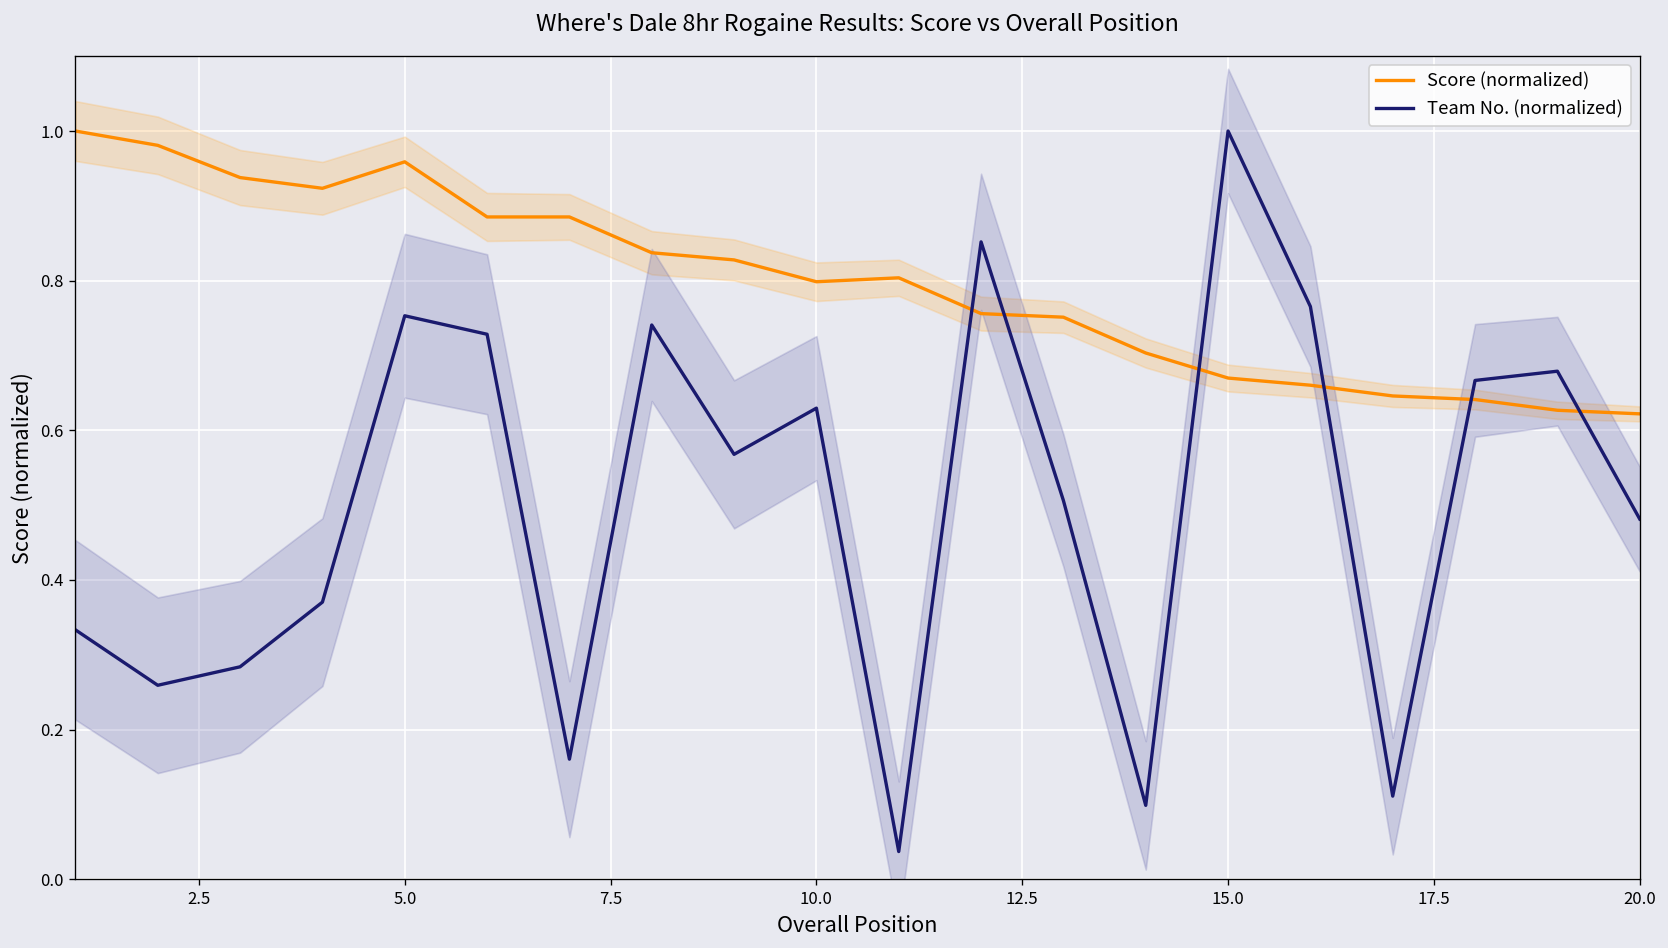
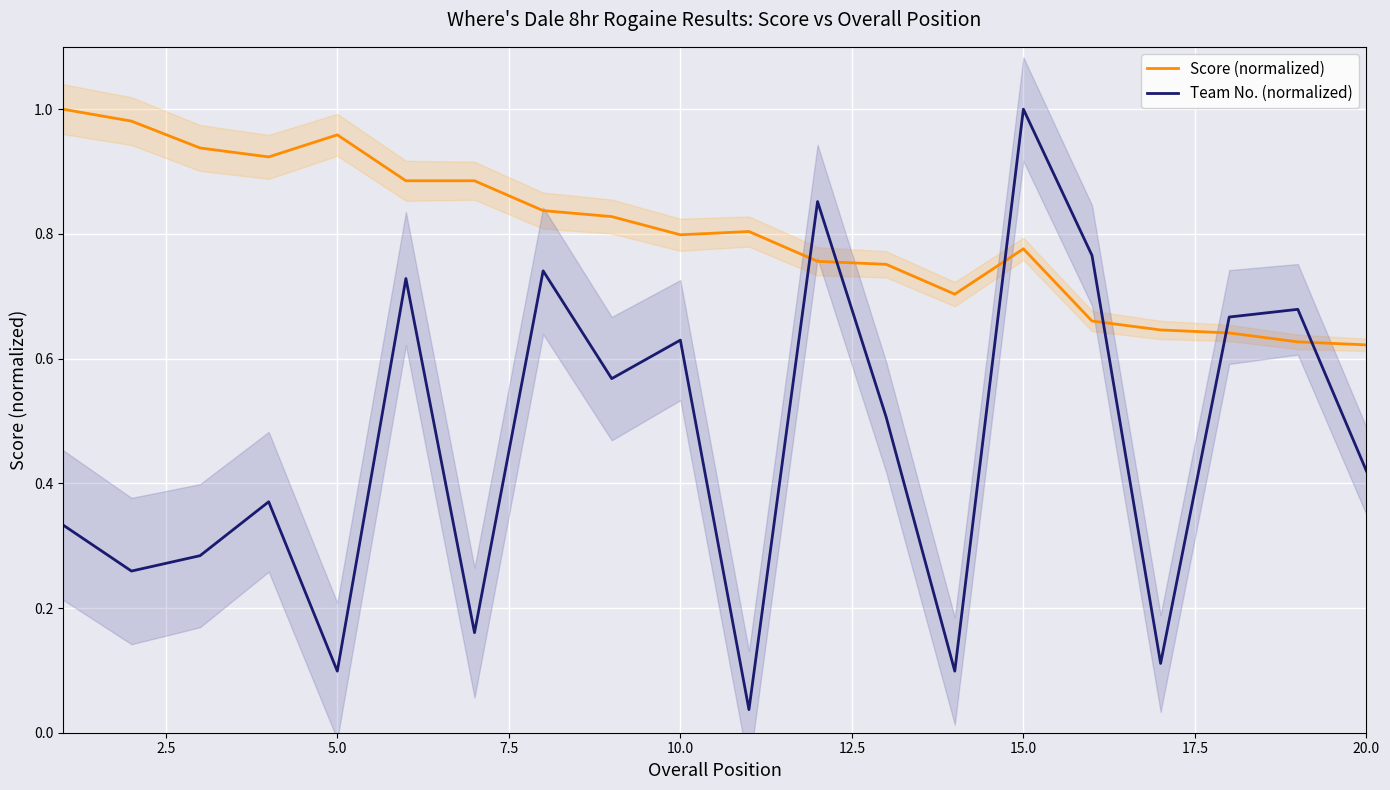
  {
    "Score (normalized)": {
      "5.0": 0.96,
      "10.0": 0.80,
-     "15.0": 0.67,
+     "15.0": 0.78,
      "20.0": 0.62
    },
    "Team No. (normalized)": {
-     "5.0": 0.75,
+     "5.0": 0.10,
      "10.0": 0.63,
      "15.0": 1.00,
-     "20.0": 0.48
+     "20.0": 0.42
    }
  }
